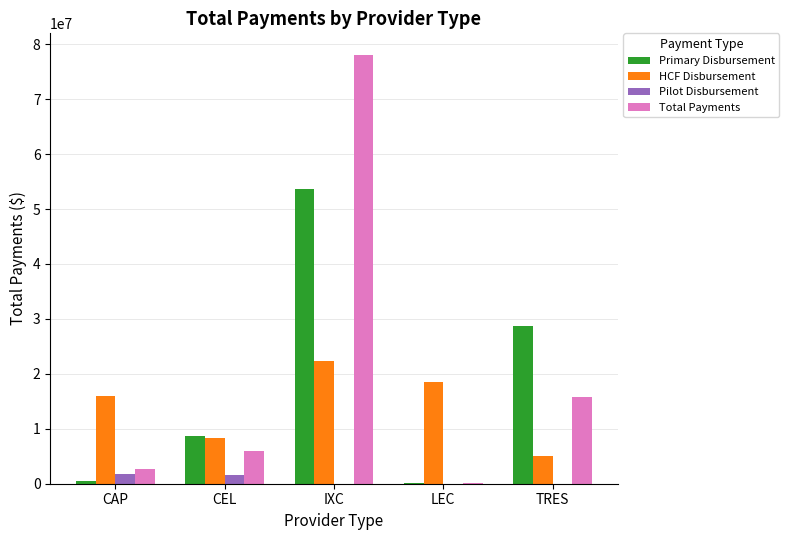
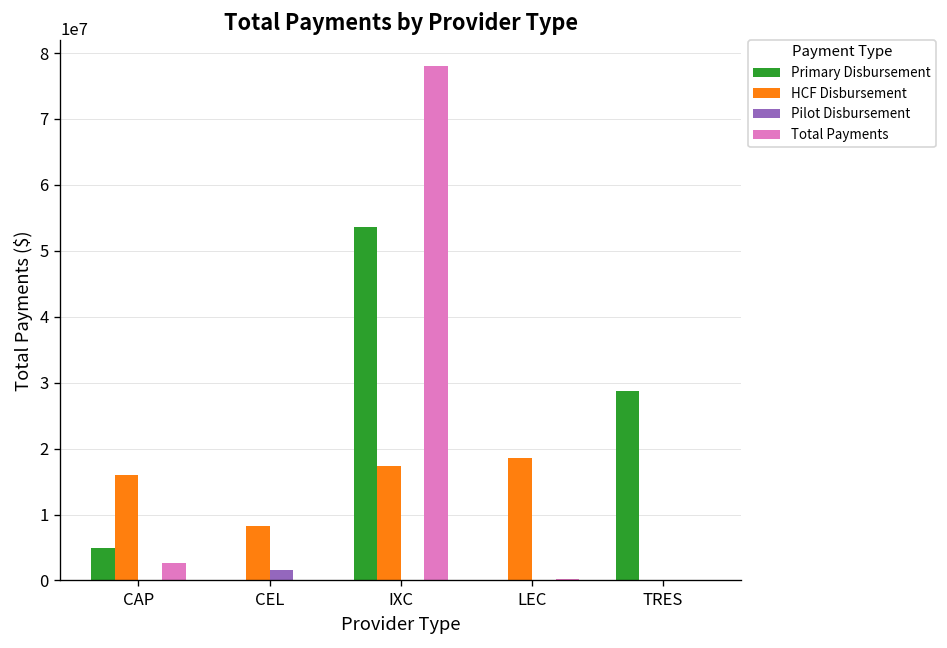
  {
    "Primary Disbursement": {
-     "CAP": 1000000,
-     "CEL": 9000000,
+     "CAP": 5000000,
+     "CEL": 0,
      "IXC": 54000000,
      "TRES": 29000000
    },
    "HCF Disbursement": {
      "CAP": 16000000,
      "CEL": 8000000,
-     "IXC": 22000000,
+     "IXC": 17000000,
      "LEC": 19000000,
-     "TRES": 5000000
+     "TRES": 0
    },
    "Pilot Disbursement": {
-     "CAP": 2000000,
+     "CAP": 0,
      "CEL": 2000000,
      "IXC": 0,
      "LEC": 0,
      "TRES": 0
    },
    "Total Payments": {
      "CAP": 3000000,
-     "CEL": 6000000,
+     "CEL": 0,
      "IXC": 78000000,
-     "TRES": 16000000
+     "TRES": 0
    }
  }
